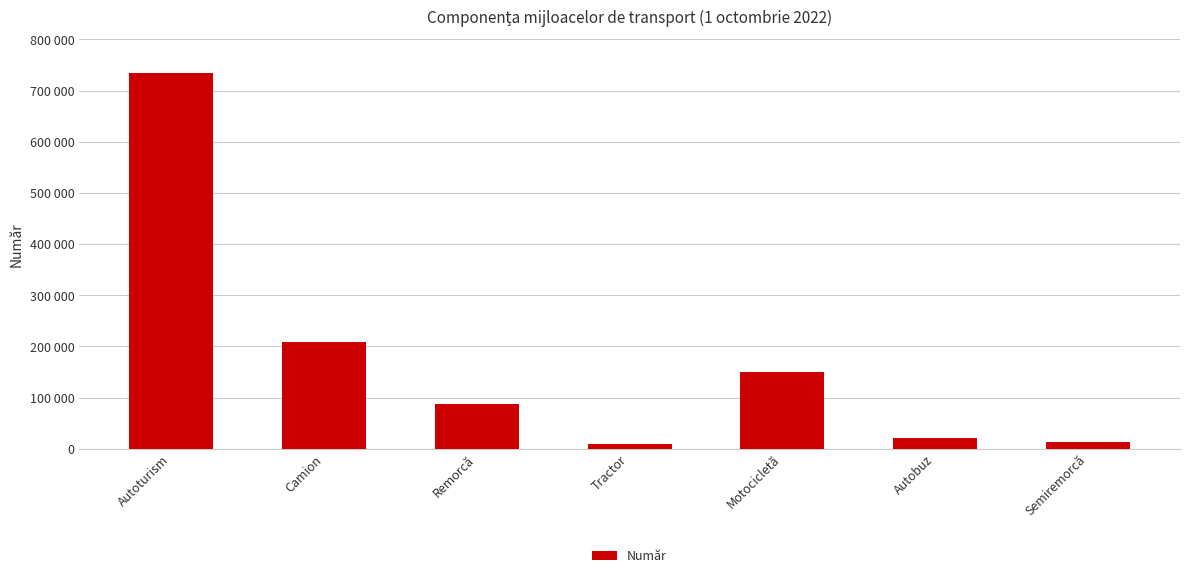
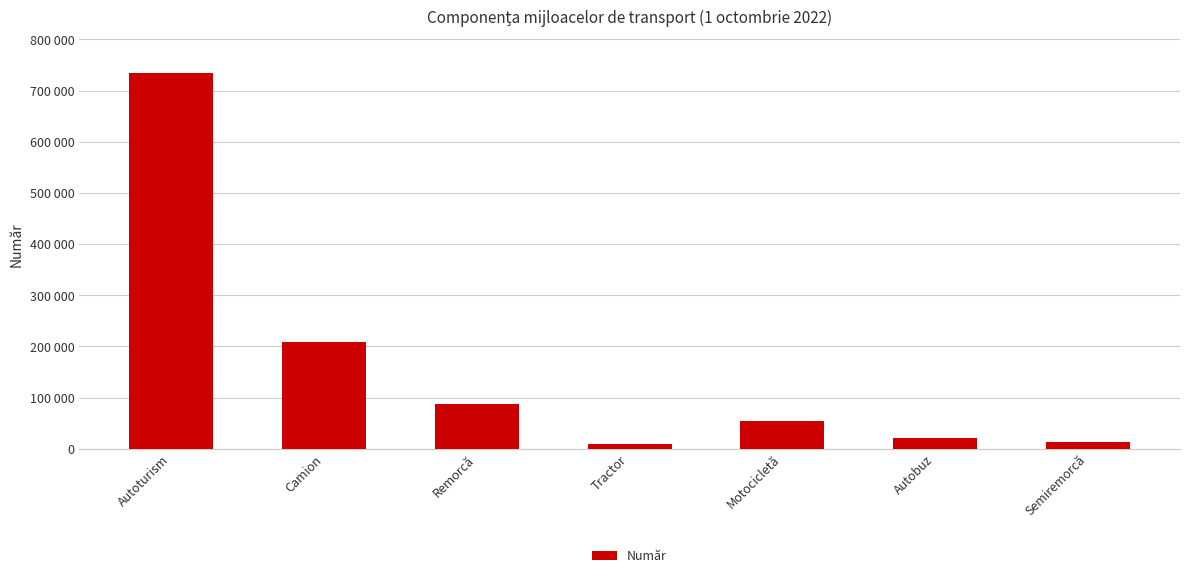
  {
    "Autoturism": 730000,
    "Camion": 210000,
    "Remorcă": 90000,
    "Tractor": 10000,
-   "Motocicletă": 150000,
+   "Motocicletă": 50000,
    "Autobuz": 20000,
    "Semiremorcă": 10000
  }
